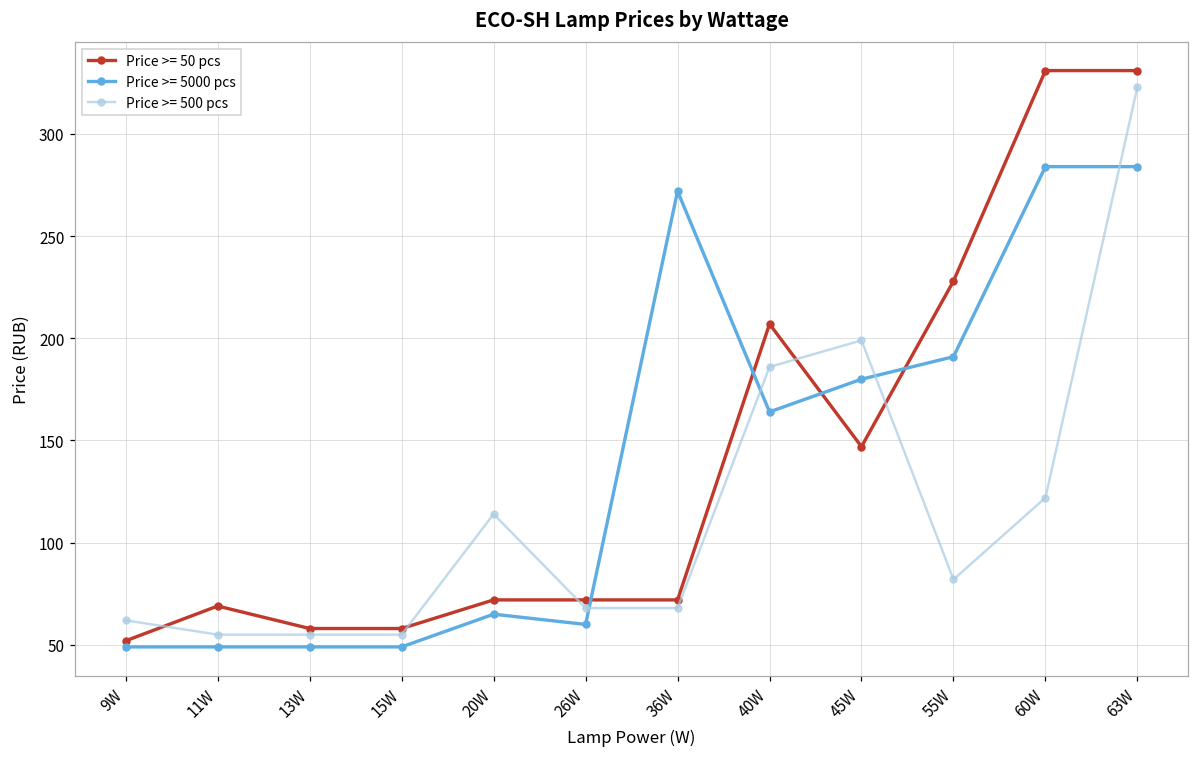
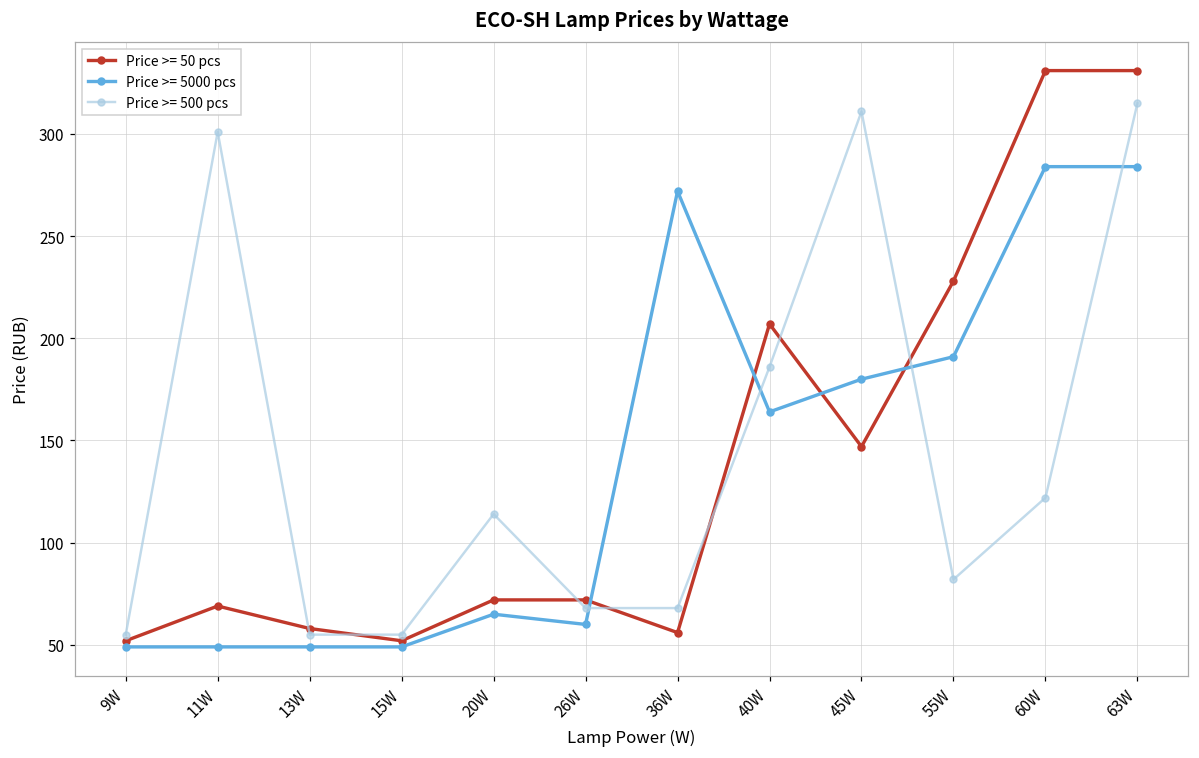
  {
    "Price >= 50 pcs": {
      "9W": 52,
      "11W": 69,
      "13W": 58,
-     "15W": 58,
+     "15W": 52,
      "20W": 72,
      "26W": 72,
-     "36W": 72,
+     "36W": 56,
      "40W": 207,
      "45W": 147,
      "55W": 228,
      "60W": 331,
      "63W": 331
    },
    "Price >= 5000 pcs": {
      "9W": 49,
      "11W": 49,
      "13W": 49,
      "15W": 49,
      "20W": 65,
      "26W": 60,
      "36W": 272,
      "40W": 164,
      "45W": 180,
      "55W": 191,
      "60W": 284,
      "63W": 284
    },
    "Price >= 500 pcs": {
-     "9W": 62,
-     "11W": 55,
+     "9W": 55,
+     "11W": 301,
      "13W": 55,
      "15W": 55,
      "20W": 114,
      "26W": 68,
      "36W": 68,
      "40W": 186,
-     "45W": 199,
+     "45W": 311,
      "55W": 82,
      "60W": 122,
-     "63W": 323
+     "63W": 315
    }
  }
